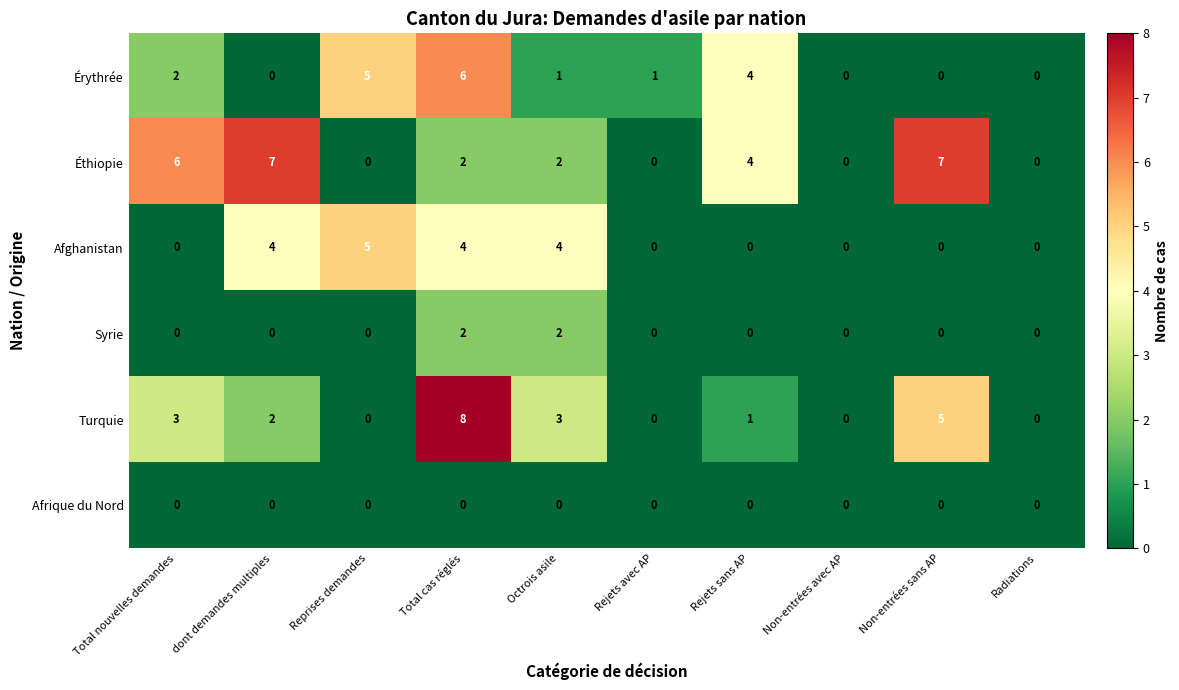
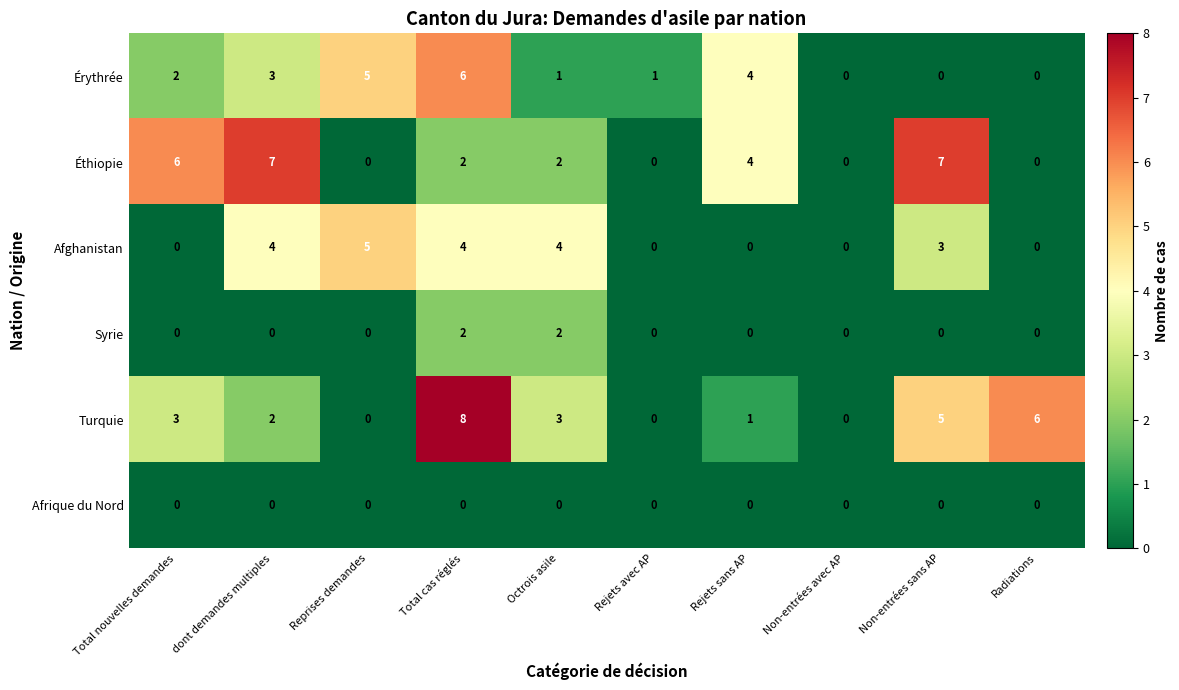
  {
    "Érythrée": {
      "Total nouvelles demandes": 2,
-     "dont demandes multiples": 0,
+     "dont demandes multiples": 3,
      "Reprises demandes": 5,
      "Total cas réglés": 6,
      "Octrois asile": 1,
      "Rejets avec AP": 1,
      "Rejets sans AP": 4,
      "Non-entrées avec AP": 0,
      "Non-entrées sans AP": 0,
      "Radiations": 0
    },
    "Éthiopie": {
      "Total nouvelles demandes": 6,
      "dont demandes multiples": 7,
      "Reprises demandes": 0,
      "Total cas réglés": 2,
      "Octrois asile": 2,
      "Rejets avec AP": 0,
      "Rejets sans AP": 4,
      "Non-entrées avec AP": 0,
      "Non-entrées sans AP": 7,
      "Radiations": 0
    },
    "Afghanistan": {
      "Total nouvelles demandes": 0,
      "dont demandes multiples": 4,
      "Reprises demandes": 5,
      "Total cas réglés": 4,
      "Octrois asile": 4,
      "Rejets avec AP": 0,
      "Rejets sans AP": 0,
      "Non-entrées avec AP": 0,
-     "Non-entrées sans AP": 0,
+     "Non-entrées sans AP": 3,
      "Radiations": 0
    },
    "Syrie": {
      "Total nouvelles demandes": 0,
      "dont demandes multiples": 0,
      "Reprises demandes": 0,
      "Total cas réglés": 2,
      "Octrois asile": 2,
      "Rejets avec AP": 0,
      "Rejets sans AP": 0,
      "Non-entrées avec AP": 0,
      "Non-entrées sans AP": 0,
      "Radiations": 0
    },
    "Turquie": {
      "Total nouvelles demandes": 3,
      "dont demandes multiples": 2,
      "Reprises demandes": 0,
      "Total cas réglés": 8,
      "Octrois asile": 3,
      "Rejets avec AP": 0,
      "Rejets sans AP": 1,
      "Non-entrées avec AP": 0,
      "Non-entrées sans AP": 5,
-     "Radiations": 0
+     "Radiations": 6
    },
    "Afrique du Nord": {
      "Total nouvelles demandes": 0,
      "dont demandes multiples": 0,
      "Reprises demandes": 0,
      "Total cas réglés": 0,
      "Octrois asile": 0,
      "Rejets avec AP": 0,
      "Rejets sans AP": 0,
      "Non-entrées avec AP": 0,
      "Non-entrées sans AP": 0,
      "Radiations": 0
    }
  }
